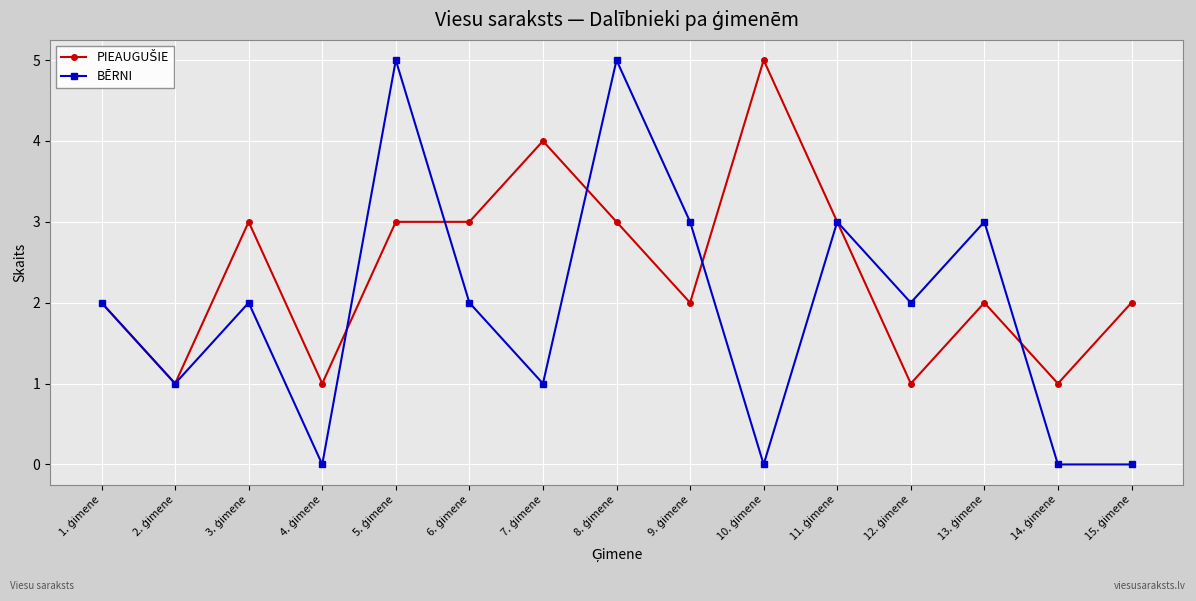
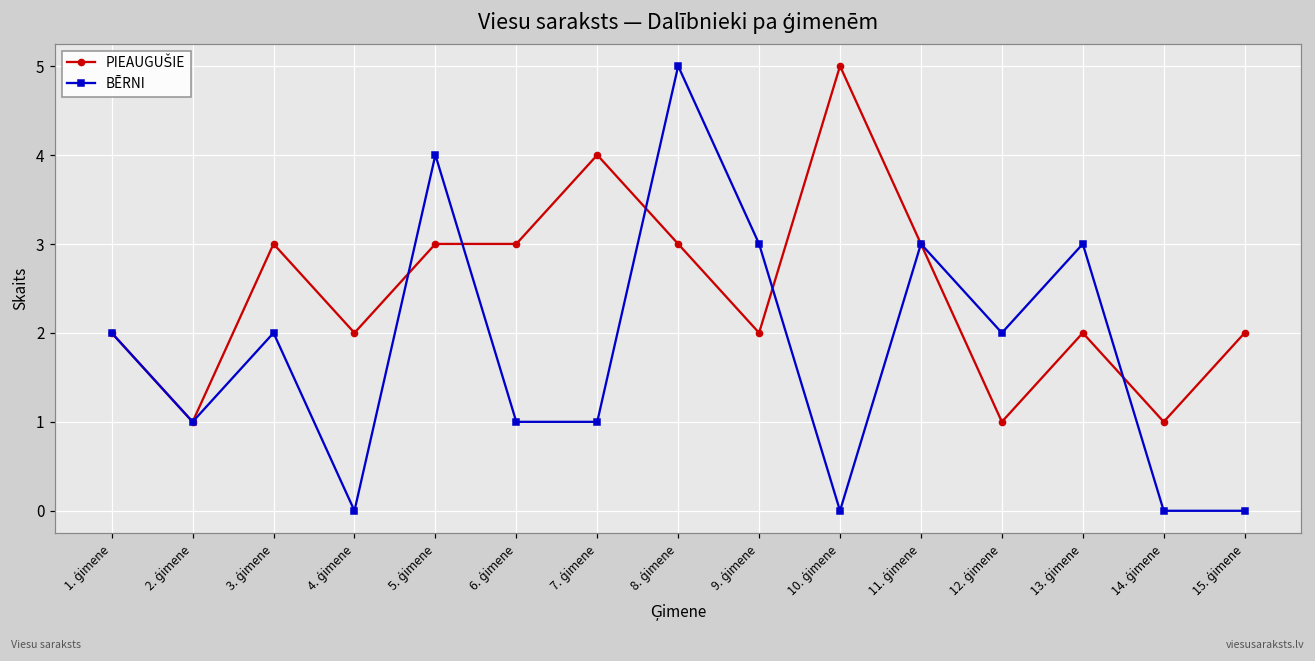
  {
    "PIEAUGUŠIE": {
      "3. ģimene": 3,
-     "4. ģimene": 1,
+     "4. ģimene": 2,
      "5. ģimene": 3,
      "6. ģimene": 3,
      "7. ģimene": 4,
      "8. ģimene": 3,
      "9. ģimene": 2,
      "10. ģimene": 5,
      "12. ģimene": 1,
      "13. ģimene": 2,
      "14. ģimene": 1,
      "15. ģimene": 2
    },
    "BĒRNI": {
      "3. ģimene": 2,
      "4. ģimene": 0,
-     "5. ģimene": 5,
-     "6. ģimene": 2,
+     "5. ģimene": 4,
+     "6. ģimene": 1,
      "7. ģimene": 1,
      "8. ģimene": 5,
      "9. ģimene": 3,
      "10. ģimene": 0,
      "12. ģimene": 2,
      "13. ģimene": 3,
      "14. ģimene": 0,
      "15. ģimene": 0
    }
  }
